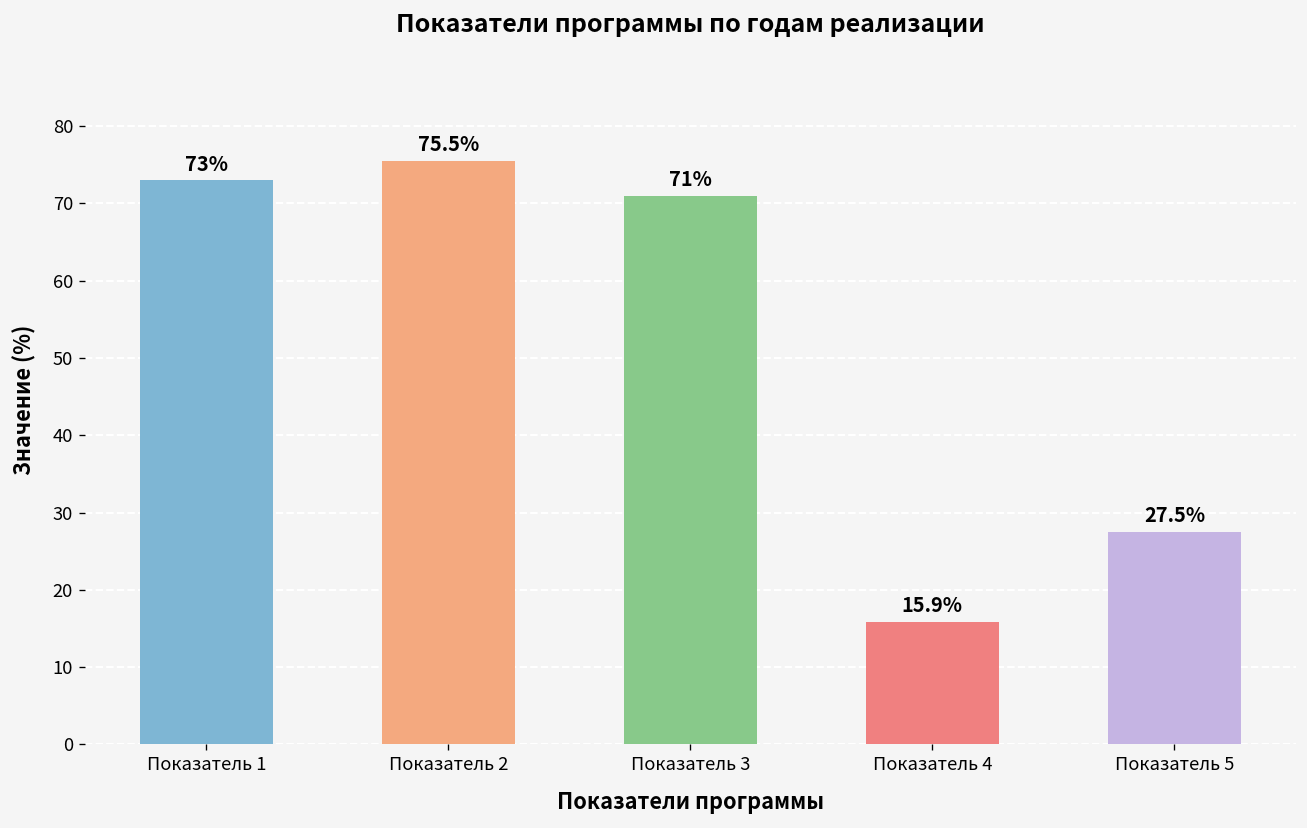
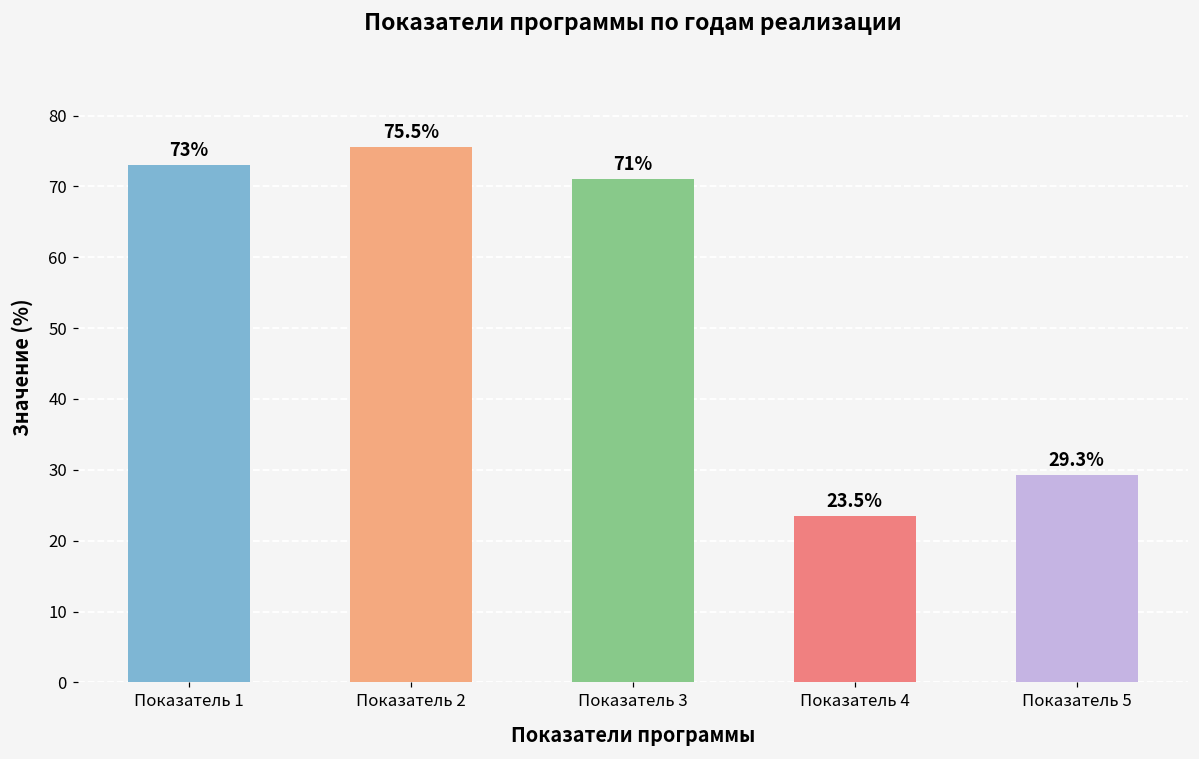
  {
    "Показатель 1": "73%",
    "Показатель 2": "75.5%",
    "Показатель 3": "71%",
-   "Показатель 4": "15.9%",
-   "Показатель 5": "27.5%"
+   "Показатель 4": "23.5%",
+   "Показатель 5": "29.3%"
  }
